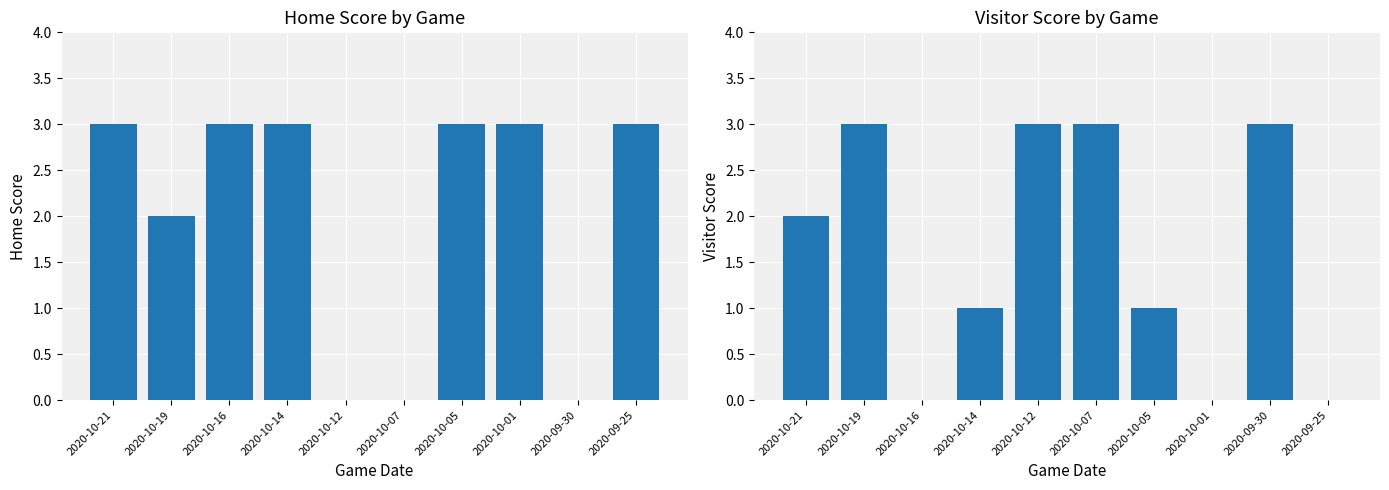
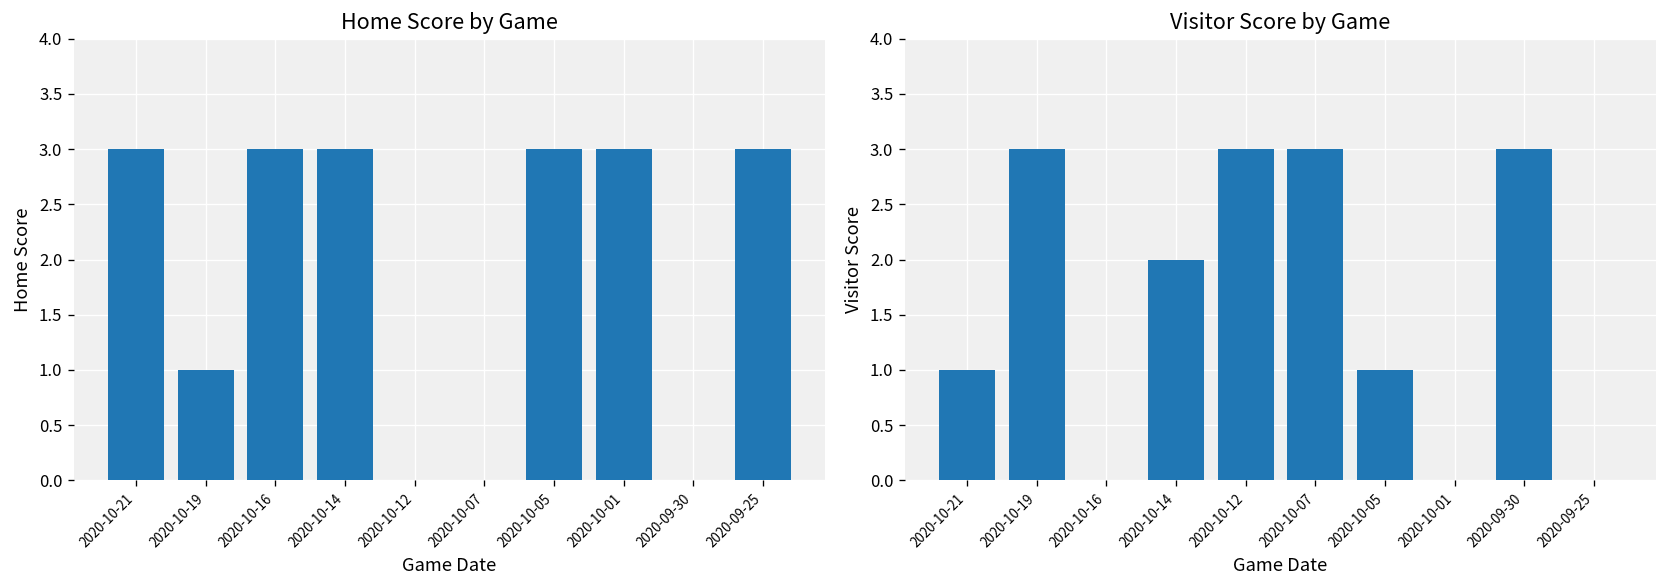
  {
    "Home Score by Game": {
      "2020-10-21": 3,
-     "2020-10-19": 2,
+     "2020-10-19": 1,
      "2020-10-16": 3,
      "2020-10-14": 3,
      "2020-10-12": 0,
      "2020-10-07": 0,
      "2020-10-05": 3,
      "2020-10-01": 3,
      "2020-09-30": 0,
      "2020-09-25": 3
    },
    "Visitor Score by Game": {
-     "2020-10-21": 2,
+     "2020-10-21": 1,
      "2020-10-19": 3,
      "2020-10-16": 0,
-     "2020-10-14": 1,
+     "2020-10-14": 2,
      "2020-10-12": 3,
      "2020-10-07": 3,
      "2020-10-05": 1,
      "2020-10-01": 0,
      "2020-09-30": 3,
      "2020-09-25": 0
    }
  }
